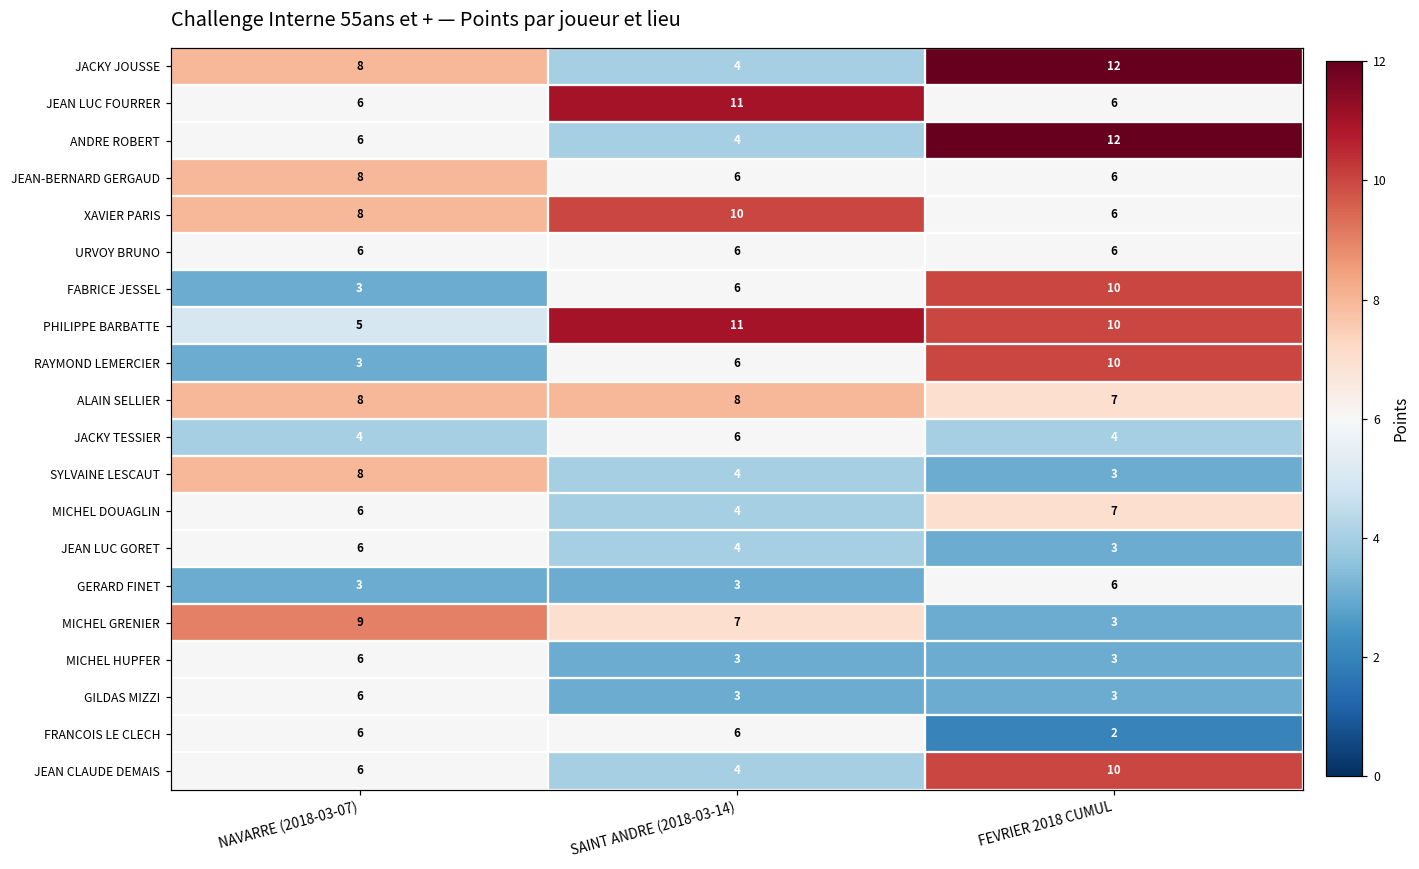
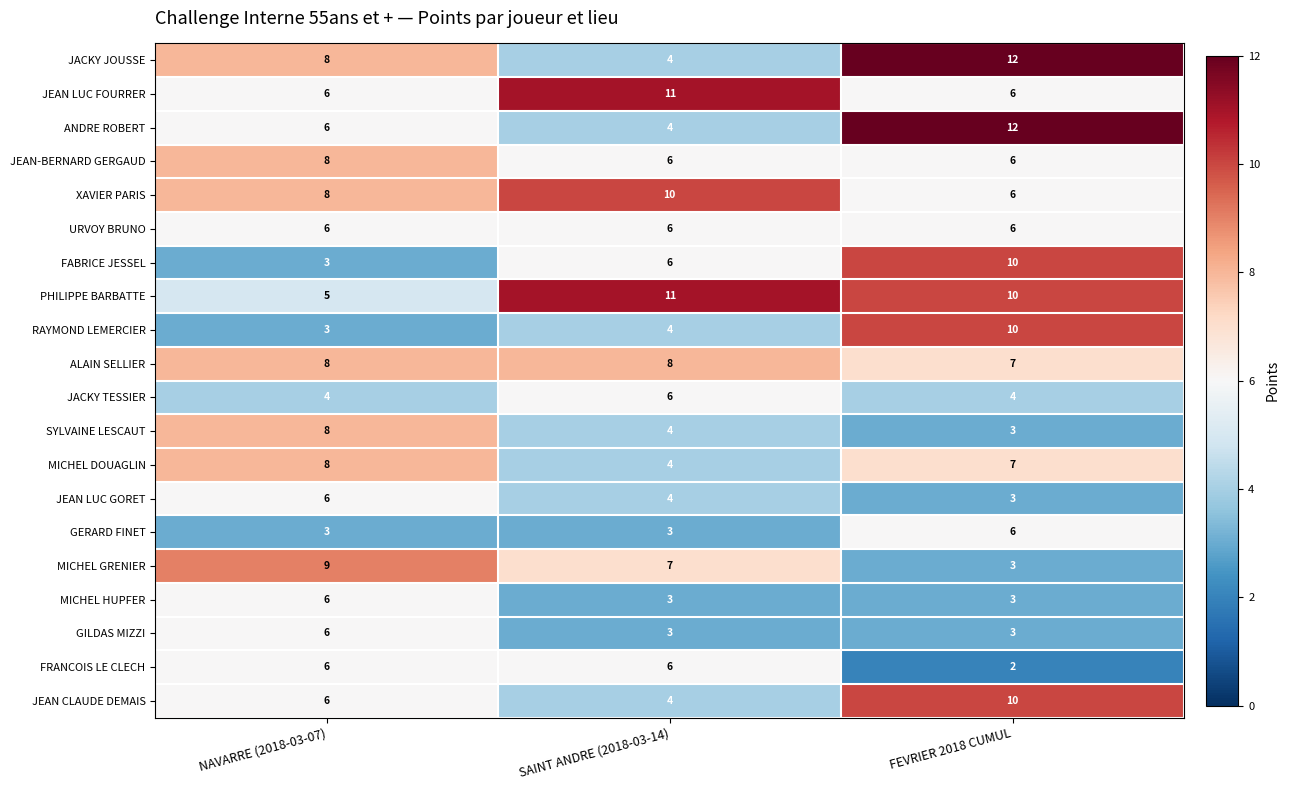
  {
    "JACKY JOUSSE": {
      "NAVARRE (2018-03-07)": 8,
      "SAINT ANDRE (2018-03-14)": 4,
      "FEVRIER 2018 CUMUL": 12
    },
    "JEAN LUC FOURRER": {
      "NAVARRE (2018-03-07)": 6,
      "SAINT ANDRE (2018-03-14)": 11,
      "FEVRIER 2018 CUMUL": 6
    },
    "ANDRE ROBERT": {
      "NAVARRE (2018-03-07)": 6,
      "SAINT ANDRE (2018-03-14)": 4,
      "FEVRIER 2018 CUMUL": 12
    },
    "JEAN-BERNARD GERGAUD": {
      "NAVARRE (2018-03-07)": 8,
      "SAINT ANDRE (2018-03-14)": 6,
      "FEVRIER 2018 CUMUL": 6
    },
    "XAVIER PARIS": {
      "NAVARRE (2018-03-07)": 8,
      "SAINT ANDRE (2018-03-14)": 10,
      "FEVRIER 2018 CUMUL": 6
    },
    "URVOY BRUNO": {
      "NAVARRE (2018-03-07)": 6,
      "SAINT ANDRE (2018-03-14)": 6,
      "FEVRIER 2018 CUMUL": 6
    },
    "FABRICE JESSEL": {
      "NAVARRE (2018-03-07)": 3,
      "SAINT ANDRE (2018-03-14)": 6,
      "FEVRIER 2018 CUMUL": 10
    },
    "PHILIPPE BARBATTE": {
      "NAVARRE (2018-03-07)": 5,
      "SAINT ANDRE (2018-03-14)": 11,
      "FEVRIER 2018 CUMUL": 10
    },
    "RAYMOND LEMERCIER": {
      "NAVARRE (2018-03-07)": 3,
-     "SAINT ANDRE (2018-03-14)": 6,
+     "SAINT ANDRE (2018-03-14)": 4,
      "FEVRIER 2018 CUMUL": 10
    },
    "ALAIN SELLIER": {
      "NAVARRE (2018-03-07)": 8,
      "SAINT ANDRE (2018-03-14)": 8,
      "FEVRIER 2018 CUMUL": 7
    },
    "JACKY TESSIER": {
      "NAVARRE (2018-03-07)": 4,
      "SAINT ANDRE (2018-03-14)": 6,
      "FEVRIER 2018 CUMUL": 4
    },
    "SYLVAINE LESCAUT": {
      "NAVARRE (2018-03-07)": 8,
      "SAINT ANDRE (2018-03-14)": 4,
      "FEVRIER 2018 CUMUL": 3
    },
    "MICHEL DOUAGLIN": {
-     "NAVARRE (2018-03-07)": 6,
+     "NAVARRE (2018-03-07)": 8,
      "SAINT ANDRE (2018-03-14)": 4,
      "FEVRIER 2018 CUMUL": 7
    },
    "JEAN LUC GORET": {
      "NAVARRE (2018-03-07)": 6,
      "SAINT ANDRE (2018-03-14)": 4,
      "FEVRIER 2018 CUMUL": 3
    },
    "GERARD FINET": {
      "NAVARRE (2018-03-07)": 3,
      "SAINT ANDRE (2018-03-14)": 3,
      "FEVRIER 2018 CUMUL": 6
    },
    "MICHEL GRENIER": {
      "NAVARRE (2018-03-07)": 9,
      "SAINT ANDRE (2018-03-14)": 7,
      "FEVRIER 2018 CUMUL": 3
    },
    "MICHEL HUPFER": {
      "NAVARRE (2018-03-07)": 6,
      "SAINT ANDRE (2018-03-14)": 3,
      "FEVRIER 2018 CUMUL": 3
    },
    "GILDAS MIZZI": {
      "NAVARRE (2018-03-07)": 6,
      "SAINT ANDRE (2018-03-14)": 3,
      "FEVRIER 2018 CUMUL": 3
    },
    "FRANCOIS LE CLECH": {
      "NAVARRE (2018-03-07)": 6,
      "SAINT ANDRE (2018-03-14)": 6,
      "FEVRIER 2018 CUMUL": 2
    },
    "JEAN CLAUDE DEMAIS": {
      "NAVARRE (2018-03-07)": 6,
      "SAINT ANDRE (2018-03-14)": 4,
      "FEVRIER 2018 CUMUL": 10
    }
  }
